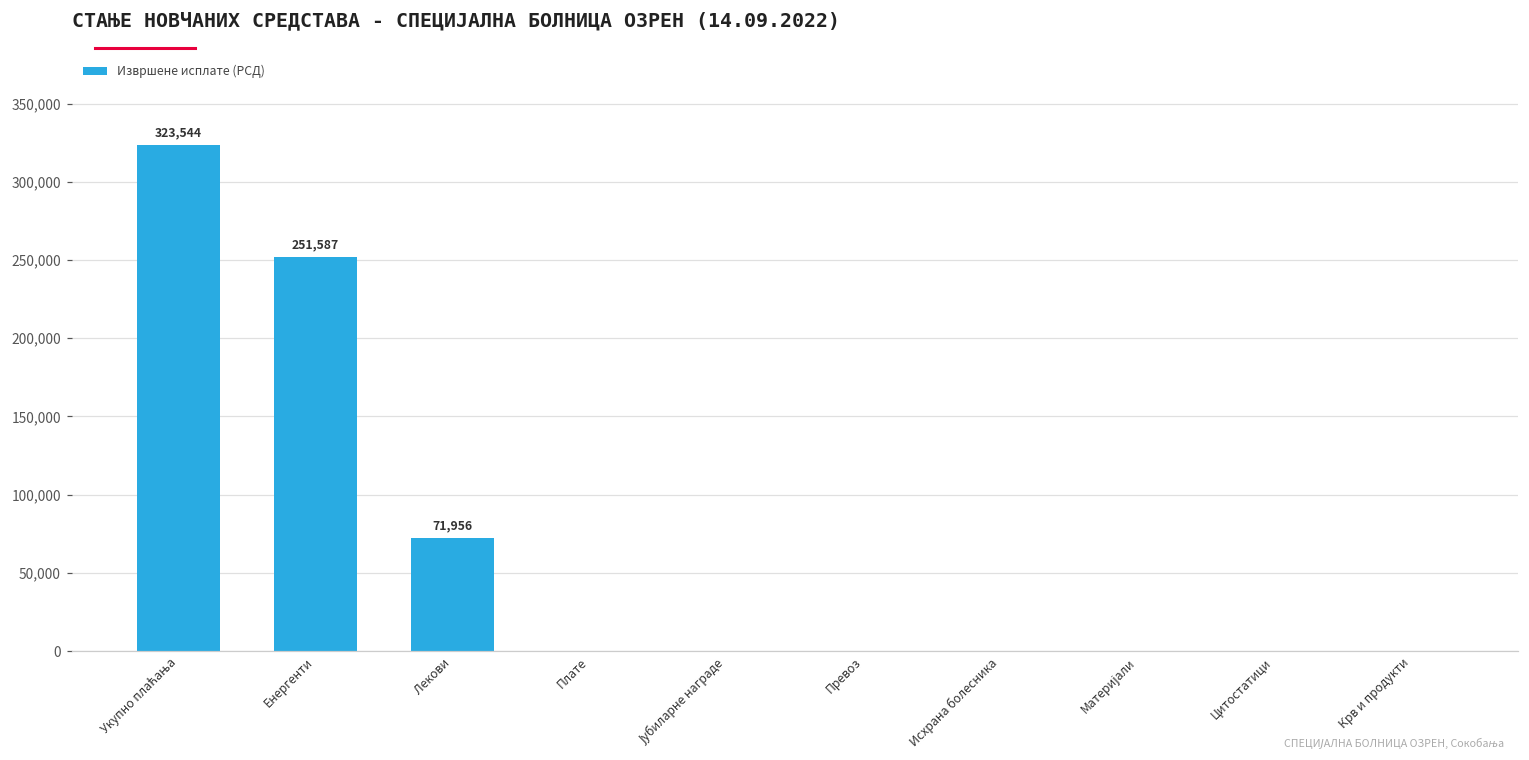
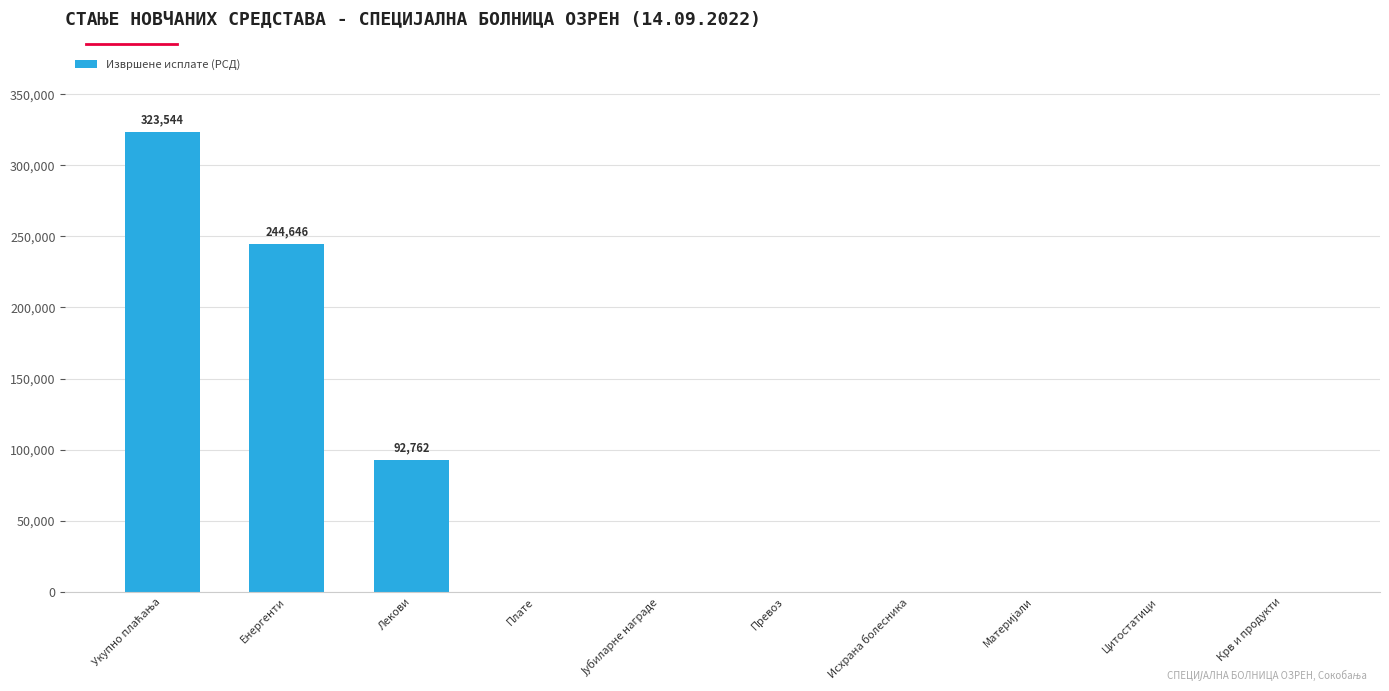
  {
    "Укупно плаћања": "323,544",
-   "Енергенти": "251,587",
-   "Лекови": "71,956"
+   "Енергенти": "244,646",
+   "Лекови": "92,762"
  }
